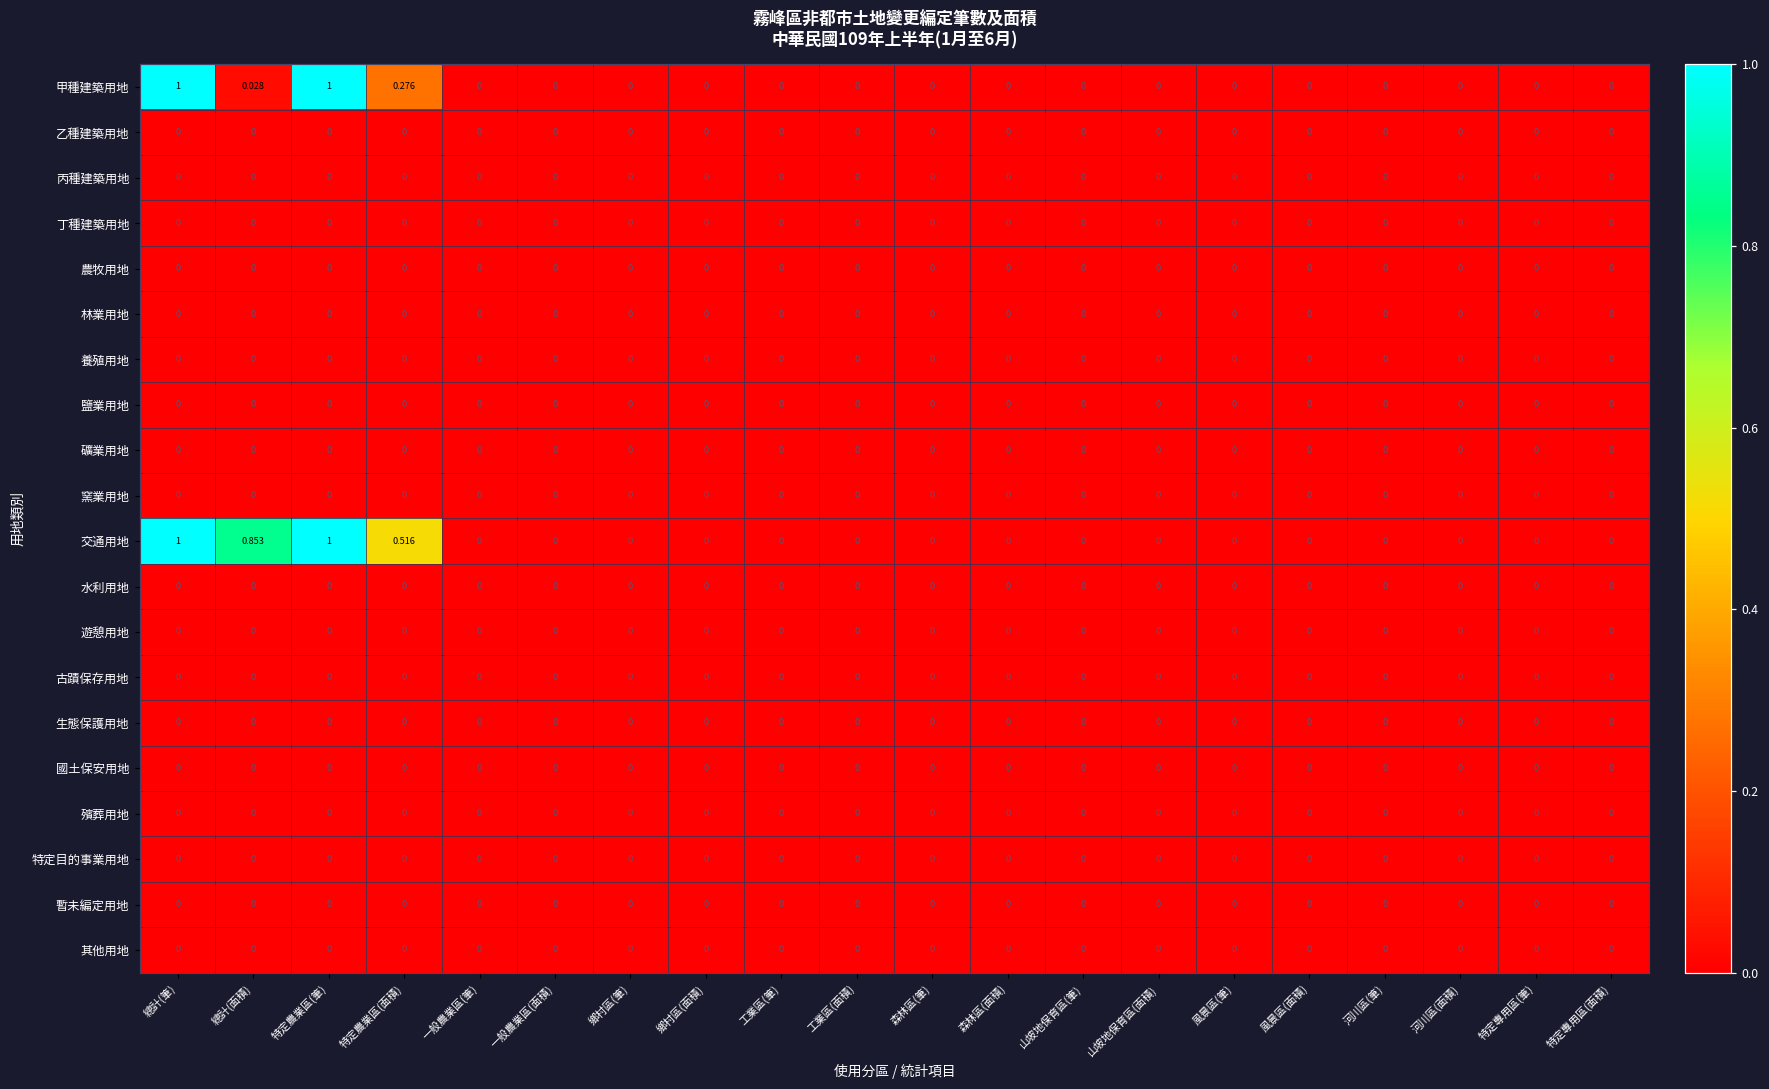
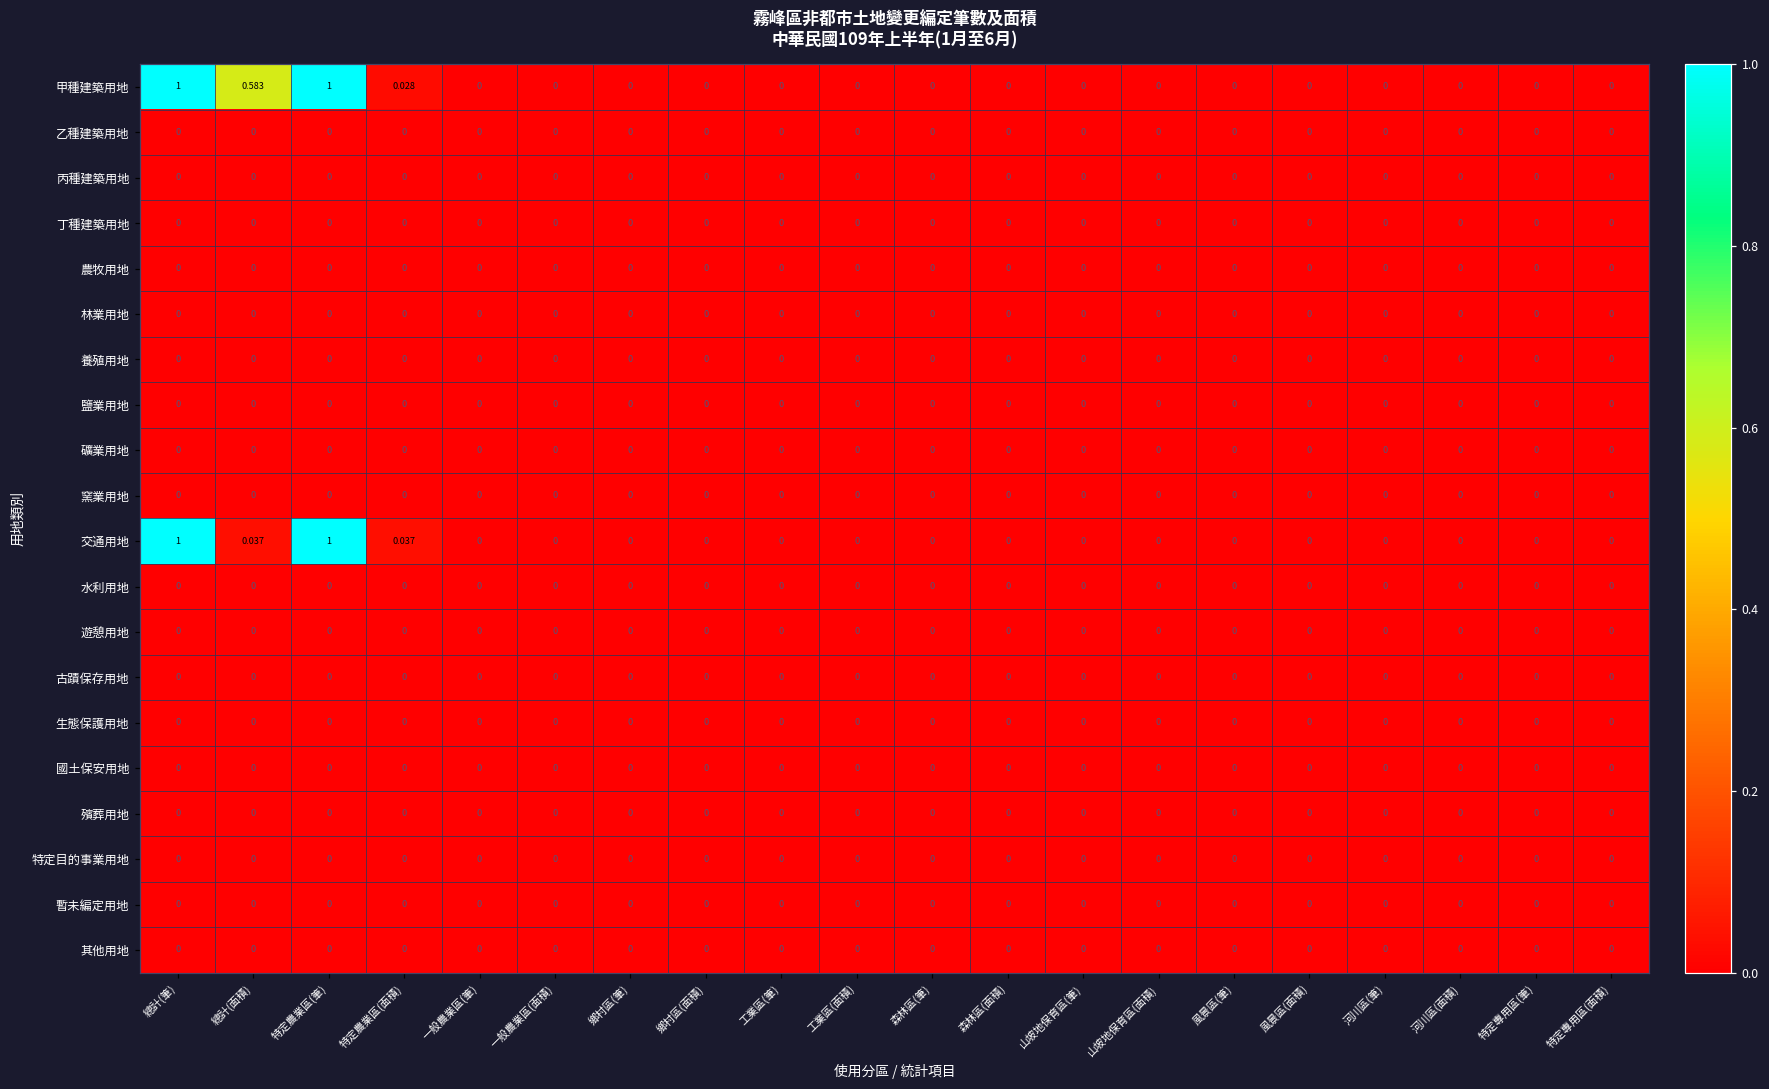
  {
    "甲種建築用地": {
      "總計(筆)": 1,
-     "總計(面積)": 0.028,
+     "總計(面積)": 0.583,
      "特定農業區(筆)": 1,
-     "特定農業區(面積)": 0.276,
+     "特定農業區(面積)": 0.028,
      "一般農業區(筆)": 0,
      "一般農業區(面積)": 0,
      "鄉村區(筆)": 0,
      "鄉村區(面積)": 0,
      "工業區(筆)": 0,
      "工業區(面積)": 0,
      "森林區(筆)": 0,
      "森林區(面積)": 0,
      "山坡地保育區(筆)": 0,
      "山坡地保育區(面積)": 0,
      "風景區(筆)": 0,
      "風景區(面積)": 0,
      "河川區(筆)": 0,
      "河川區(面積)": 0,
      "特定專用區(筆)": 0,
      "特定專用區(面積)": 0
    },
    "交通用地": {
      "總計(筆)": 1,
-     "總計(面積)": 0.853,
+     "總計(面積)": 0.037,
      "特定農業區(筆)": 1,
-     "特定農業區(面積)": 0.516,
+     "特定農業區(面積)": 0.037,
      "一般農業區(筆)": 0,
      "一般農業區(面積)": 0,
      "鄉村區(筆)": 0,
      "鄉村區(面積)": 0,
      "工業區(筆)": 0,
      "工業區(面積)": 0,
      "森林區(筆)": 0,
      "森林區(面積)": 0,
      "山坡地保育區(筆)": 0,
      "山坡地保育區(面積)": 0,
      "風景區(筆)": 0,
      "風景區(面積)": 0,
      "河川區(筆)": 0,
      "河川區(面積)": 0,
      "特定專用區(筆)": 0,
      "特定專用區(面積)": 0
    }
  }
